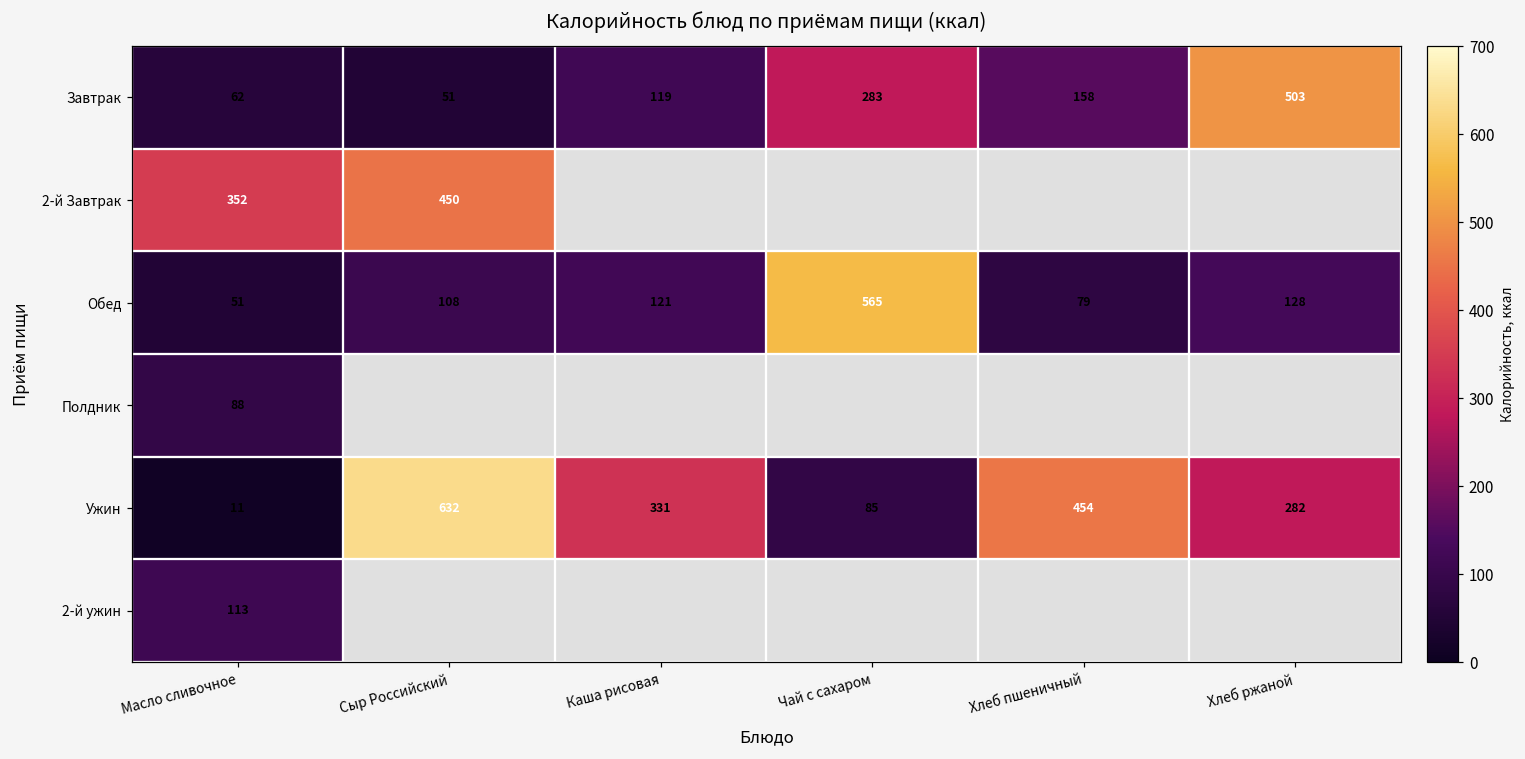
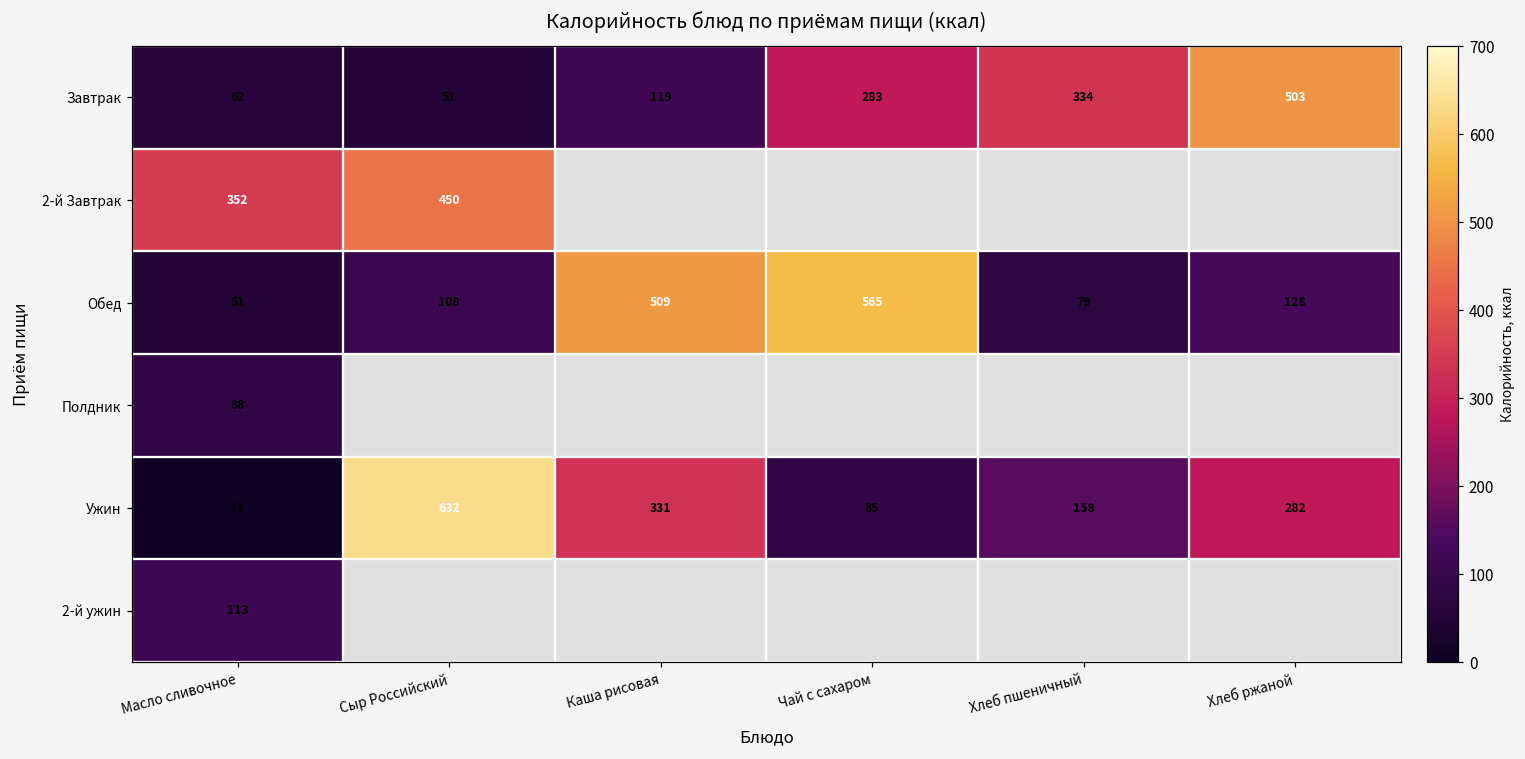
  {
    "Завтрак": {
      "Масло сливочное": 62,
      "Сыр Российский": 51,
      "Каша рисовая": 119,
      "Чай с сахаром": 283,
-     "Хлеб пшеничный": 158,
+     "Хлеб пшеничный": 334,
      "Хлеб ржаной": 503
    },
    "2-й Завтрак": {
      "Масло сливочное": 352,
      "Сыр Российский": 450
    },
    "Обед": {
      "Масло сливочное": 51,
      "Сыр Российский": 108,
-     "Каша рисовая": 121,
+     "Каша рисовая": 509,
      "Чай с сахаром": 565,
      "Хлеб пшеничный": 79,
      "Хлеб ржаной": 128
    },
    "Полдник": {
      "Масло сливочное": 88
    },
    "Ужин": {
      "Сыр Российский": 632,
      "Каша рисовая": 331,
      "Чай с сахаром": 85,
-     "Хлеб пшеничный": 454,
+     "Хлеб пшеничный": 158,
      "Хлеб ржаной": 282
    },
    "2-й ужин": {
      "Масло сливочное": 113
    }
  }
